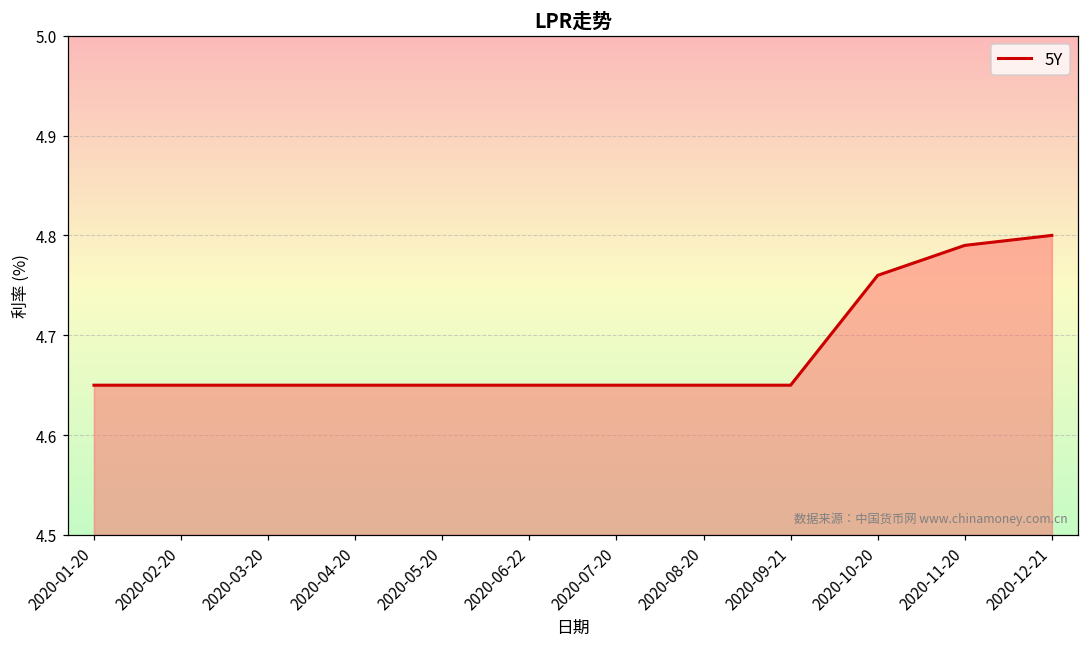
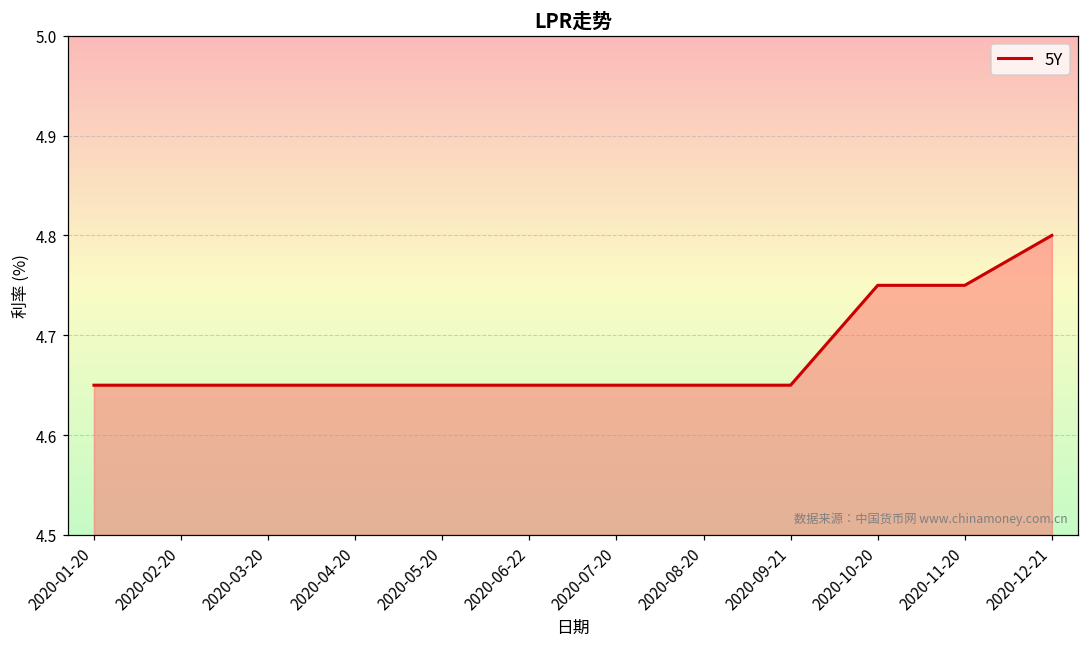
  {
    "2020-01-20": 4.65,
    "2020-02-20": 4.65,
    "2020-03-20": 4.65,
    "2020-04-20": 4.65,
    "2020-05-20": 4.65,
    "2020-06-22": 4.65,
    "2020-07-20": 4.65,
    "2020-08-20": 4.65,
    "2020-09-21": 4.65,
-   "2020-10-20": 4.76,
-   "2020-11-20": 4.79,
+   "2020-10-20": 4.75,
+   "2020-11-20": 4.75,
    "2020-12-21": 4.80
  }
